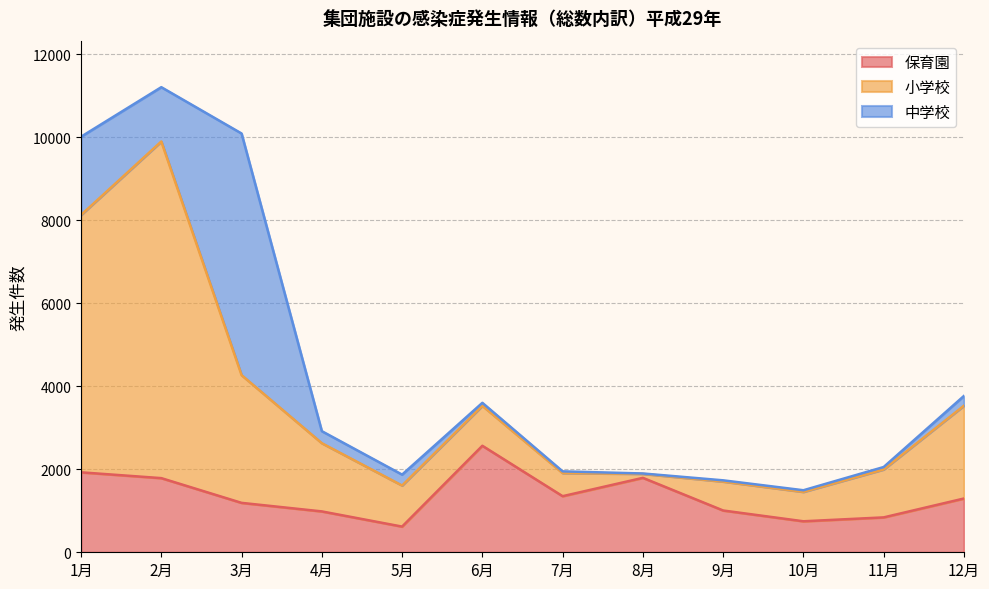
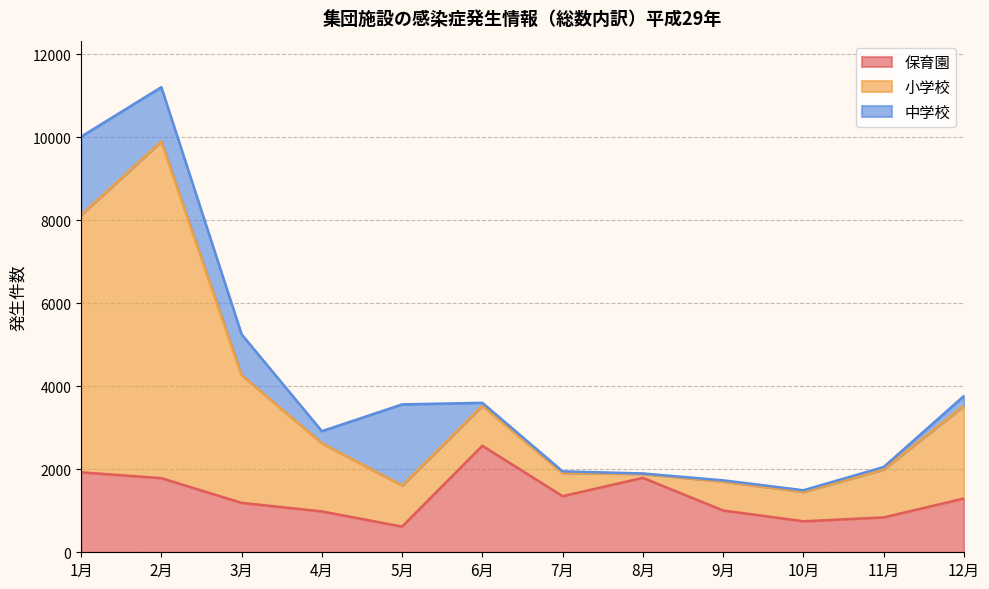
  {
    "保育園": {
      "1月": 1900,
      "2月": 1800,
      "3月": 1200,
      "4月": 1000,
      "5月": 600,
      "6月": 2600,
      "7月": 1400,
      "8月": 1800,
      "9月": 1000,
      "10月": 700,
      "11月": 800,
      "12月": 1300
    },
    "小学校": {
      "1月": 6200,
      "2月": 8100,
      "3月": 3100,
      "4月": 1600,
      "5月": 1000,
      "6月": 1000,
      "12月": 2200
    },
    "中学校": {
      "1月": 1900,
      "2月": 1300,
-     "3月": 5800,
+     "3月": 1000,
      "4月": 300,
-     "5月": 300,
+     "5月": 2000,
      "6月": 100,
      "12月": 200
    }
  }
